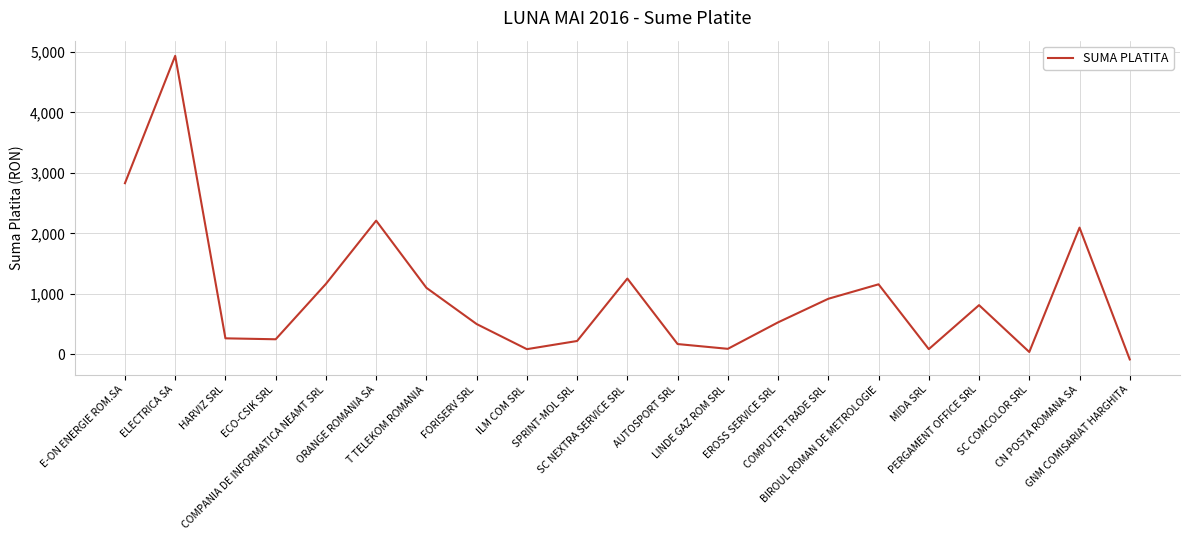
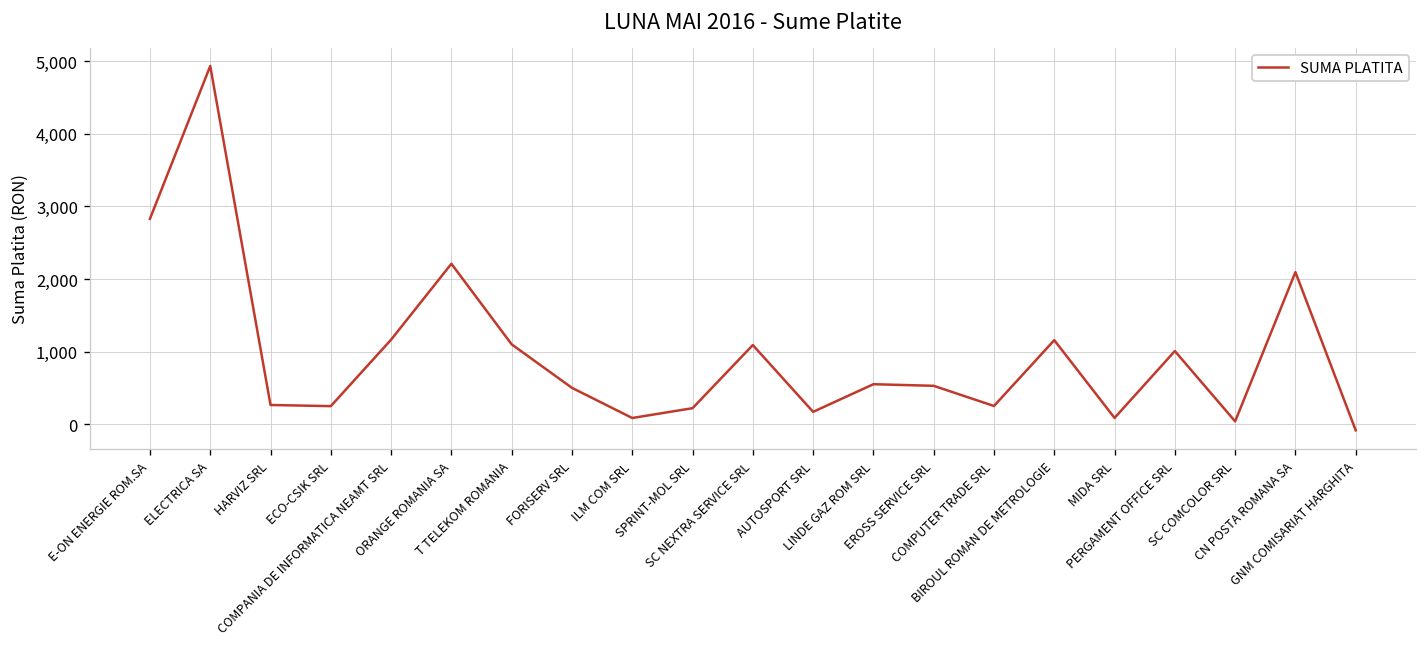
  {
    "E-ON ENERGIE ROM.SA": "2,800",
    "ELECTRICA SA": "4,900",
    "HARVIZ SRL": "300",
    "ECO-CSIK SRL": "200",
    "COMPANIA DE INFORMATICA NEAMT SRL": "1,200",
    "ORANGE ROMANIA SA": "2,200",
    "T TELEKOM ROMANIA": "1,100",
    "FORISERV SRL": "500",
    "ILM COM SRL": "100",
    "SPRINT-MOL SRL": "200",
-   "SC NEXTRA SERVICE SRL": "1,300",
+   "SC NEXTRA SERVICE SRL": "1,100",
    "AUTOSPORT SRL": "200",
-   "LINDE GAZ ROM SRL": "100",
+   "LINDE GAZ ROM SRL": "500",
    "EROSS SERVICE SRL": "500",
-   "COMPUTER TRADE SRL": "900",
+   "COMPUTER TRADE SRL": "300",
    "BIROUL ROMAN DE METROLOGIE": "1,200",
    "MIDA SRL": "100",
-   "PERGAMENT OFFICE SRL": "800",
+   "PERGAMENT OFFICE SRL": "1,000",
    "SC COMCOLOR SRL": "0",
    "CN POSTA ROMANA SA": "2,100",
    "GNM COMISARIAT HARGHITA": "-100"
  }
